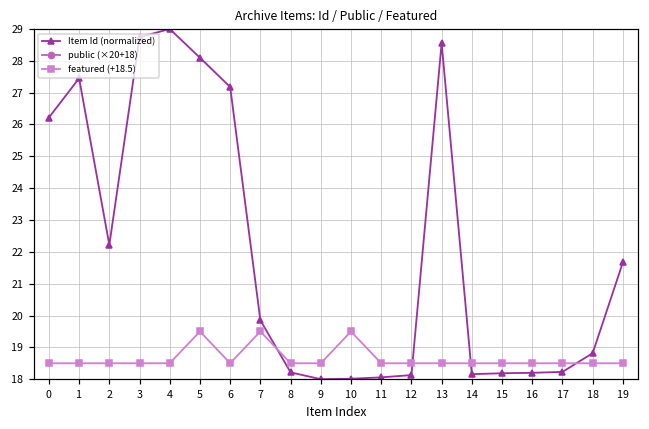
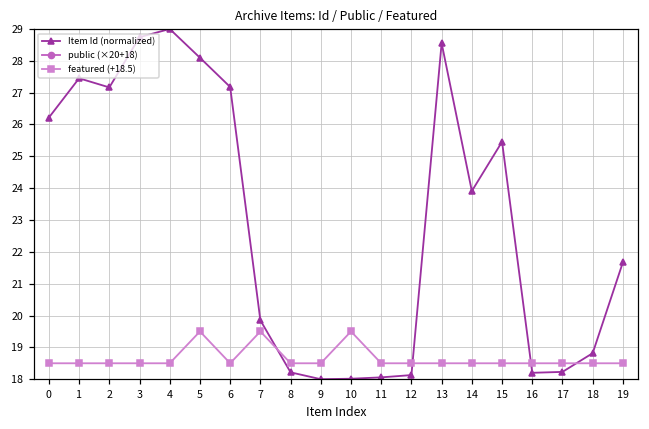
  {
    "Item Id (normalized)": {
      "0": 26.2,
-     "2": 22.2,
+     "2": 27.2,
      "4": 29.0,
      "5": 28.1,
      "6": 27.2,
      "7": 19.9,
      "8": 18.2,
      "9": 18.0,
      "10": 18.0,
      "11": 18.1,
      "12": 18.1,
      "13": 28.6,
-     "14": 18.2,
-     "15": 18.2,
+     "14": 23.9,
+     "15": 25.5,
      "16": 18.2,
      "17": 18.2,
      "18": 18.8,
      "19": 21.7
    }
  }
